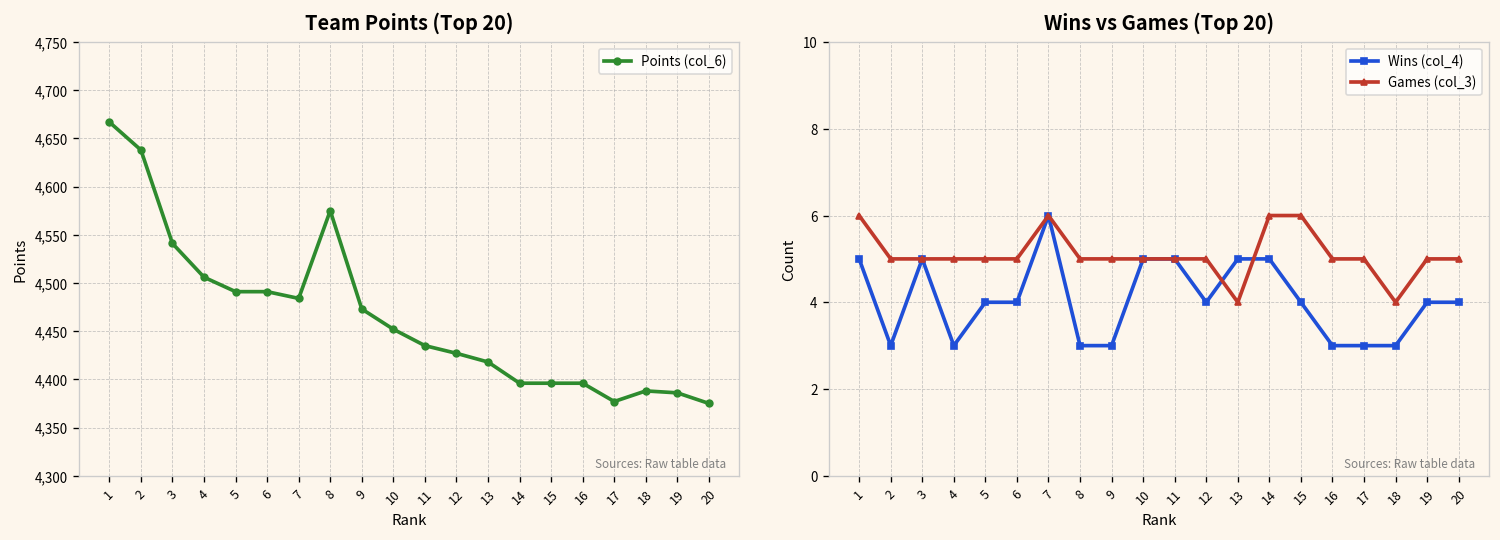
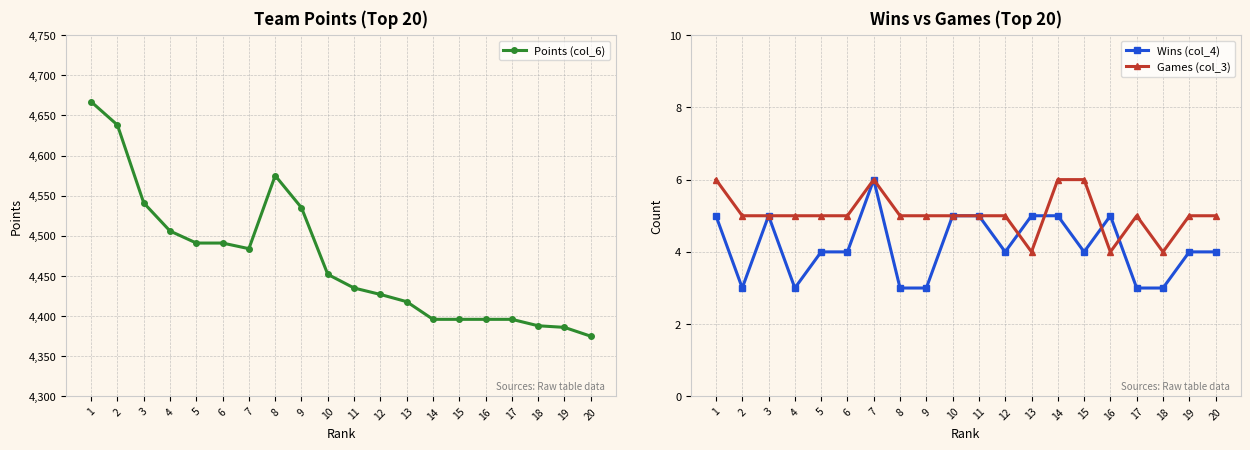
  {
    "Team Points (Top 20)": {
      "1": "4,670",
      "2": "4,640",
      "3": "4,540",
      "4": "4,510",
      "5": "4,490",
      "6": "4,490",
      "7": "4,480",
      "8": "4,580",
-     "9": "4,470",
+     "9": "4,540",
      "10": "4,450",
      "11": "4,440",
      "12": "4,430",
      "13": "4,420",
      "14": "4,400",
      "15": "4,400",
      "16": "4,400",
-     "17": "4,380",
+     "17": "4,400",
      "18": "4,390",
      "19": "4,390",
      "20": "4,380"
    },
    "Wins vs Games (Top 20)": {
      "Wins (col_4)": {
        "1": "5",
        "2": "3",
        "4": "3",
        "5": "4",
        "6": "4",
        "8": "3",
        "9": "3",
        "12": "4",
        "13": "5",
        "14": "5",
        "15": "4",
-       "16": "3",
+       "16": "5",
        "17": "3",
        "18": "3",
        "19": "4",
        "20": "4"
      },
      "Games (col_3)": {
        "1": "6",
        "2": "5",
        "4": "5",
        "5": "5",
        "6": "5",
        "8": "5",
        "9": "5",
        "12": "5",
        "13": "4",
        "14": "6",
        "15": "6",
-       "16": "5",
+       "16": "4",
        "17": "5",
        "18": "4",
        "19": "5",
        "20": "5"
      }
    }
  }
